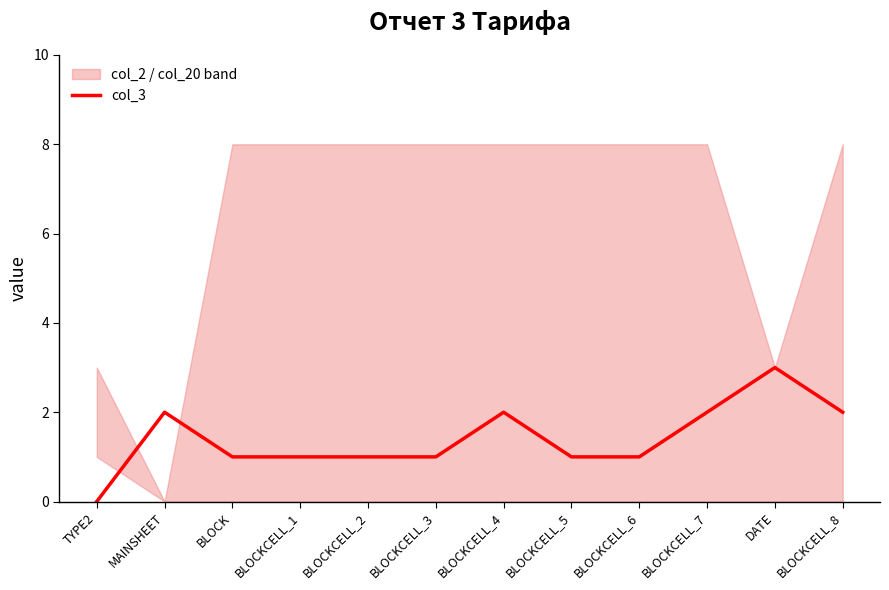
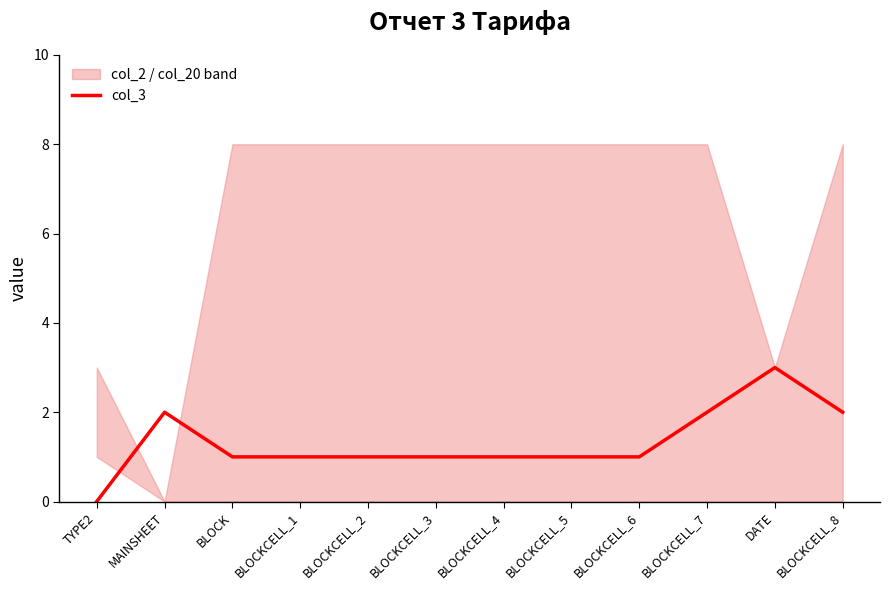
  {
    "col_3": {
      "TYPE2": 0,
      "MAINSHEET": 2,
      "BLOCK": 1,
      "BLOCKCELL_1": 1,
      "BLOCKCELL_2": 1,
      "BLOCKCELL_3": 1,
-     "BLOCKCELL_4": 2,
+     "BLOCKCELL_4": 1,
      "BLOCKCELL_5": 1,
      "BLOCKCELL_6": 1,
      "BLOCKCELL_7": 2,
      "BLOCKCELL_8": 2
    }
  }
